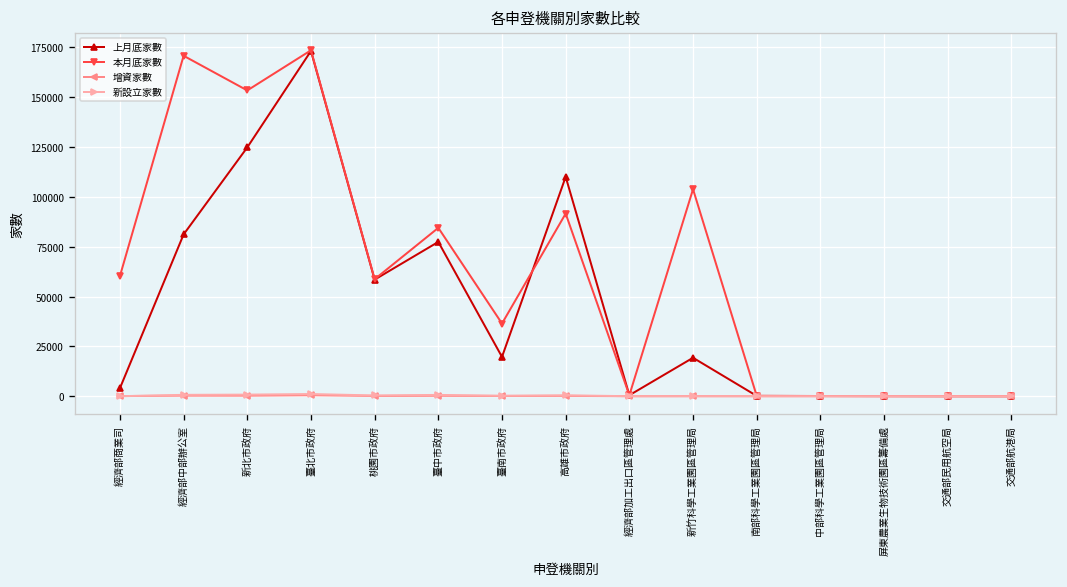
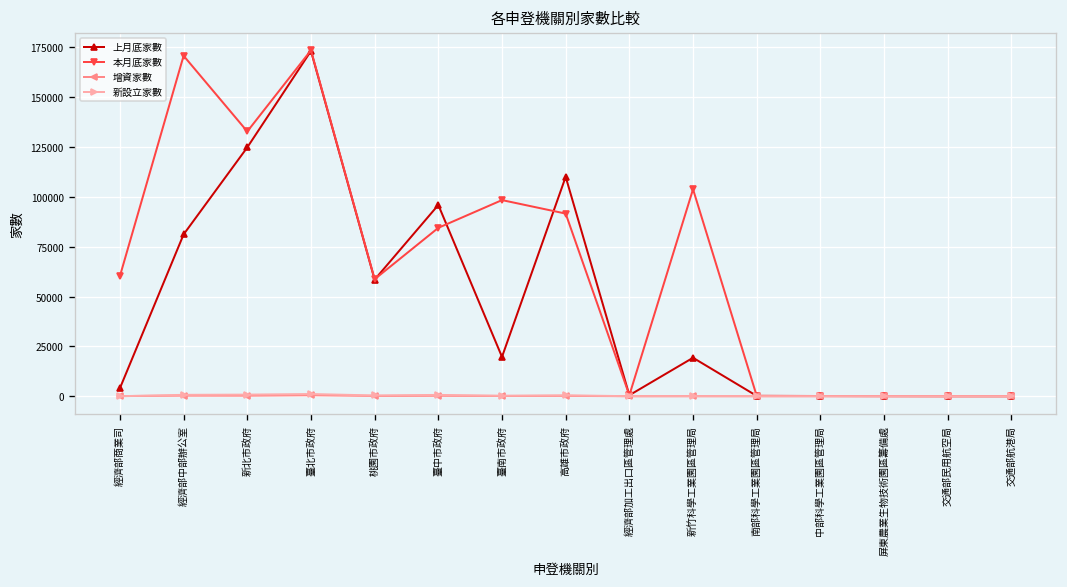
  {
    "上月底家數": {
      "經濟部商業司": 4000,
      "經濟部中部辦公室": 81000,
      "新北市政府": 125000,
-     "臺中市政府": 77000,
+     "臺中市政府": 96000,
      "臺南市政府": 20000,
      "高雄市政府": 110000,
      "新竹科學工業園區管理局": 19000
    },
    "本月底家數": {
      "經濟部商業司": 60000,
      "經濟部中部辦公室": 171000,
-     "新北市政府": 153000,
+     "新北市政府": 133000,
      "臺中市政府": 84000,
-     "臺南市政府": 36000,
+     "臺南市政府": 98000,
      "高雄市政府": 92000,
      "新竹科學工業園區管理局": 104000
    }
  }
